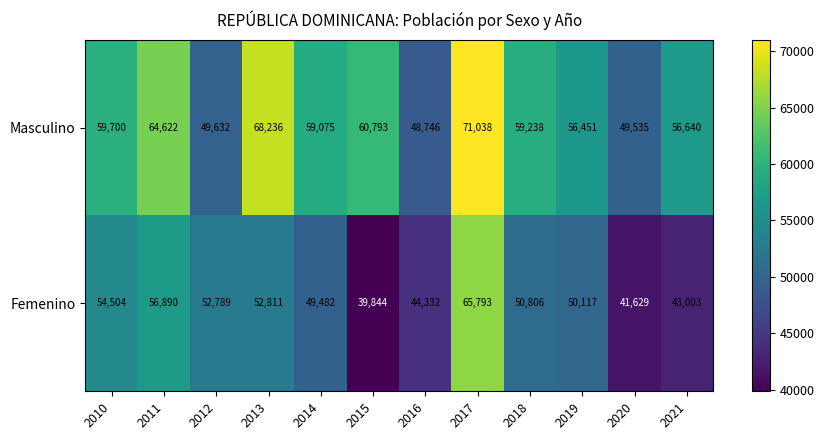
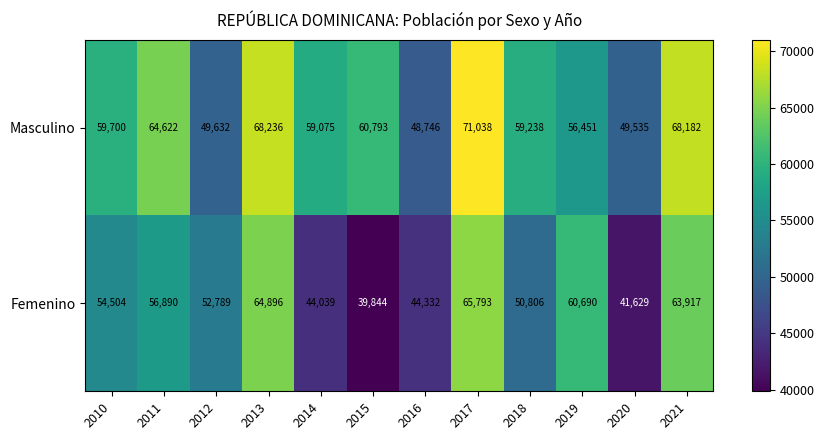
  {
    "Masculino": {
      "2010": "59,700",
      "2011": "64,622",
      "2012": "49,632",
      "2013": "68,236",
      "2014": "59,075",
      "2015": "60,793",
      "2016": "48,746",
      "2017": "71,038",
      "2018": "59,238",
      "2019": "56,451",
      "2020": "49,535",
-     "2021": "56,640"
+     "2021": "68,182"
    },
    "Femenino": {
      "2010": "54,504",
      "2011": "56,890",
      "2012": "52,789",
-     "2013": "52,811",
-     "2014": "49,482",
+     "2013": "64,896",
+     "2014": "44,039",
      "2015": "39,844",
      "2016": "44,332",
      "2017": "65,793",
      "2018": "50,806",
-     "2019": "50,117",
+     "2019": "60,690",
      "2020": "41,629",
-     "2021": "43,003"
+     "2021": "63,917"
    }
  }
